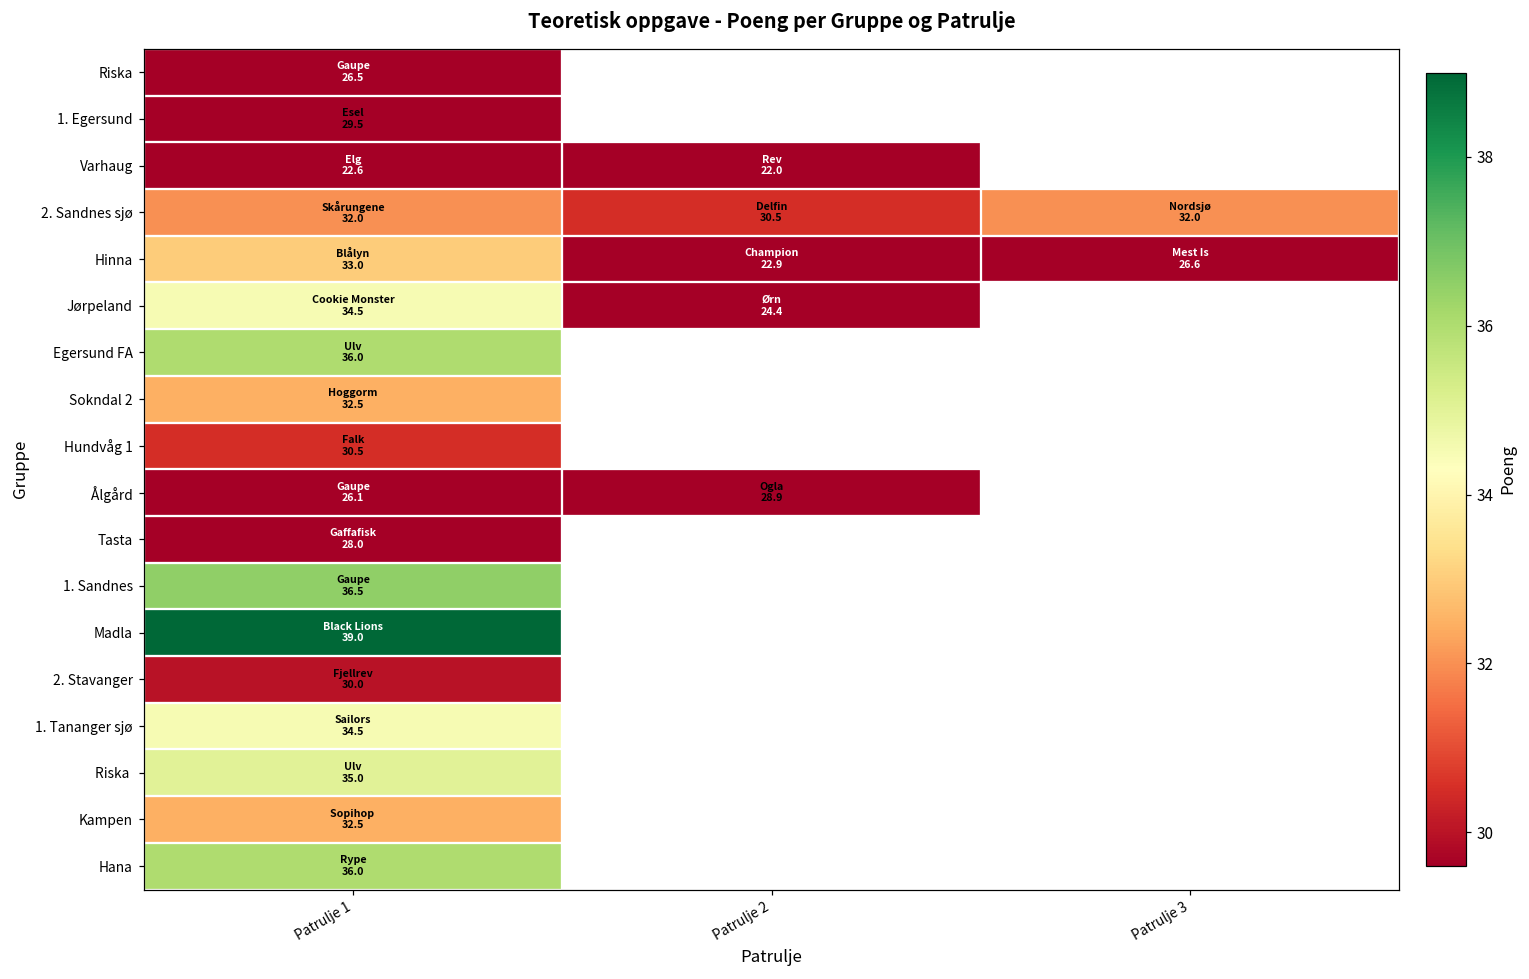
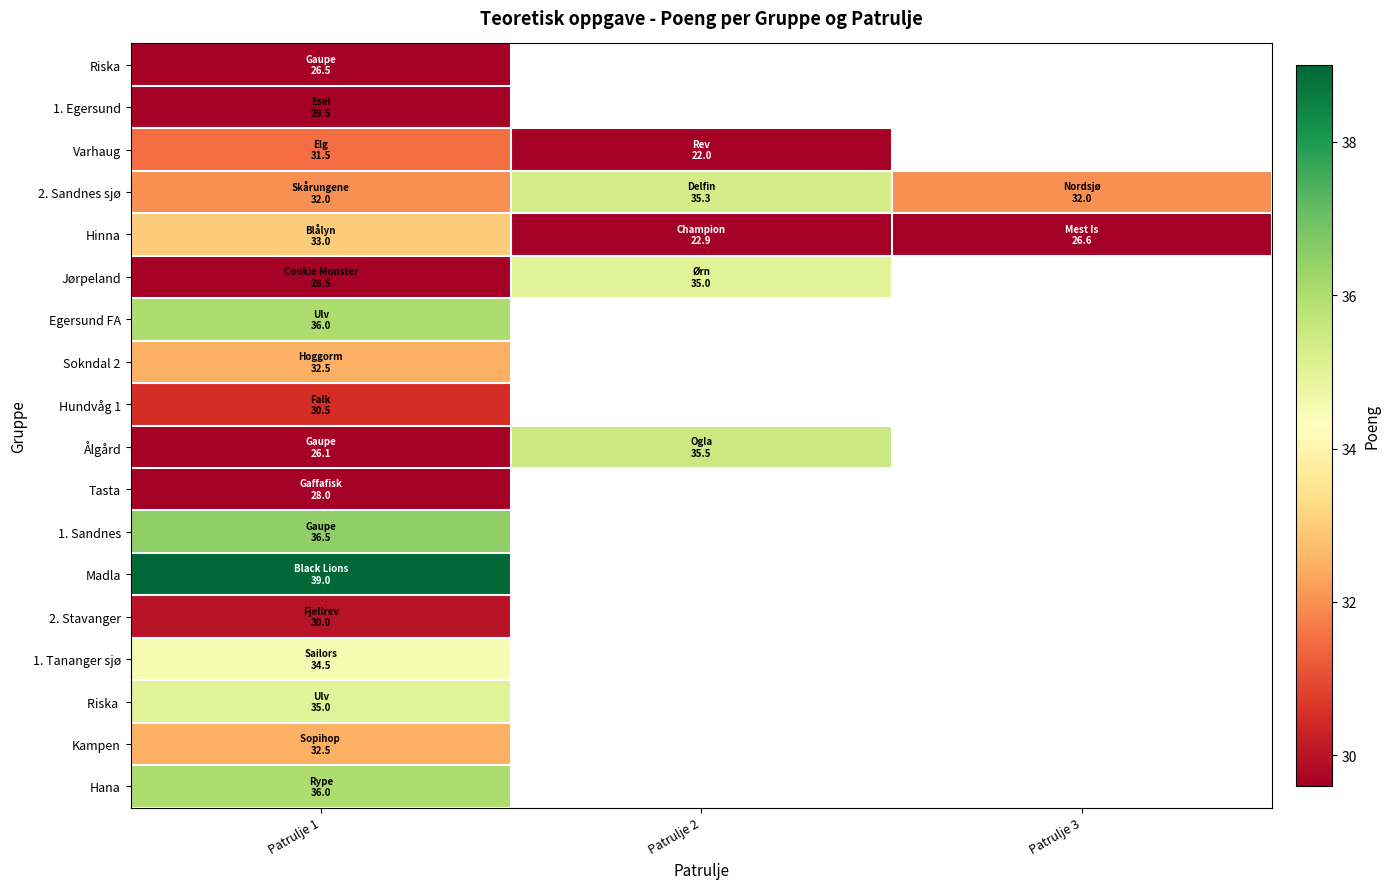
  {
    "1. Egersund": {
      "Patrulje 1": 29.5
    },
    "Varhaug": {
-     "Patrulje 1": 22.6,
+     "Patrulje 1": 31.5,
      "Patrulje 2": 22.0
    },
    "2. Sandnes sjø": {
      "Patrulje 1": 32.0,
-     "Patrulje 2": 30.5,
+     "Patrulje 2": 35.3,
      "Patrulje 3": 32.0
    },
    "Hinna": {
      "Patrulje 1": 33.0,
      "Patrulje 2": 22.9,
      "Patrulje 3": 26.6
    },
    "Jørpeland": {
-     "Patrulje 1": 34.5,
-     "Patrulje 2": 24.4
+     "Patrulje 1": 28.5,
+     "Patrulje 2": 35.0
    },
    "Egersund FA": {
      "Patrulje 1": 36.0
    },
    "Sokndal 2": {
      "Patrulje 1": 32.5
    },
    "Hundvåg 1": {
      "Patrulje 1": 30.5
    },
    "Ålgård": {
      "Patrulje 1": 26.1,
-     "Patrulje 2": 28.9
+     "Patrulje 2": 35.5
    },
    "Tasta": {
      "Patrulje 1": 28.0
    },
    "1. Sandnes": {
      "Patrulje 1": 36.5
    },
    "Madla": {
      "Patrulje 1": 39.0
    },
    "2. Stavanger": {
      "Patrulje 1": 30.0
    },
    "1. Tananger sjø": {
      "Patrulje 1": 34.5
    },
    "Kampen": {
      "Patrulje 1": 32.5
    },
    "Hana": {
      "Patrulje 1": 36.0
    }
  }
